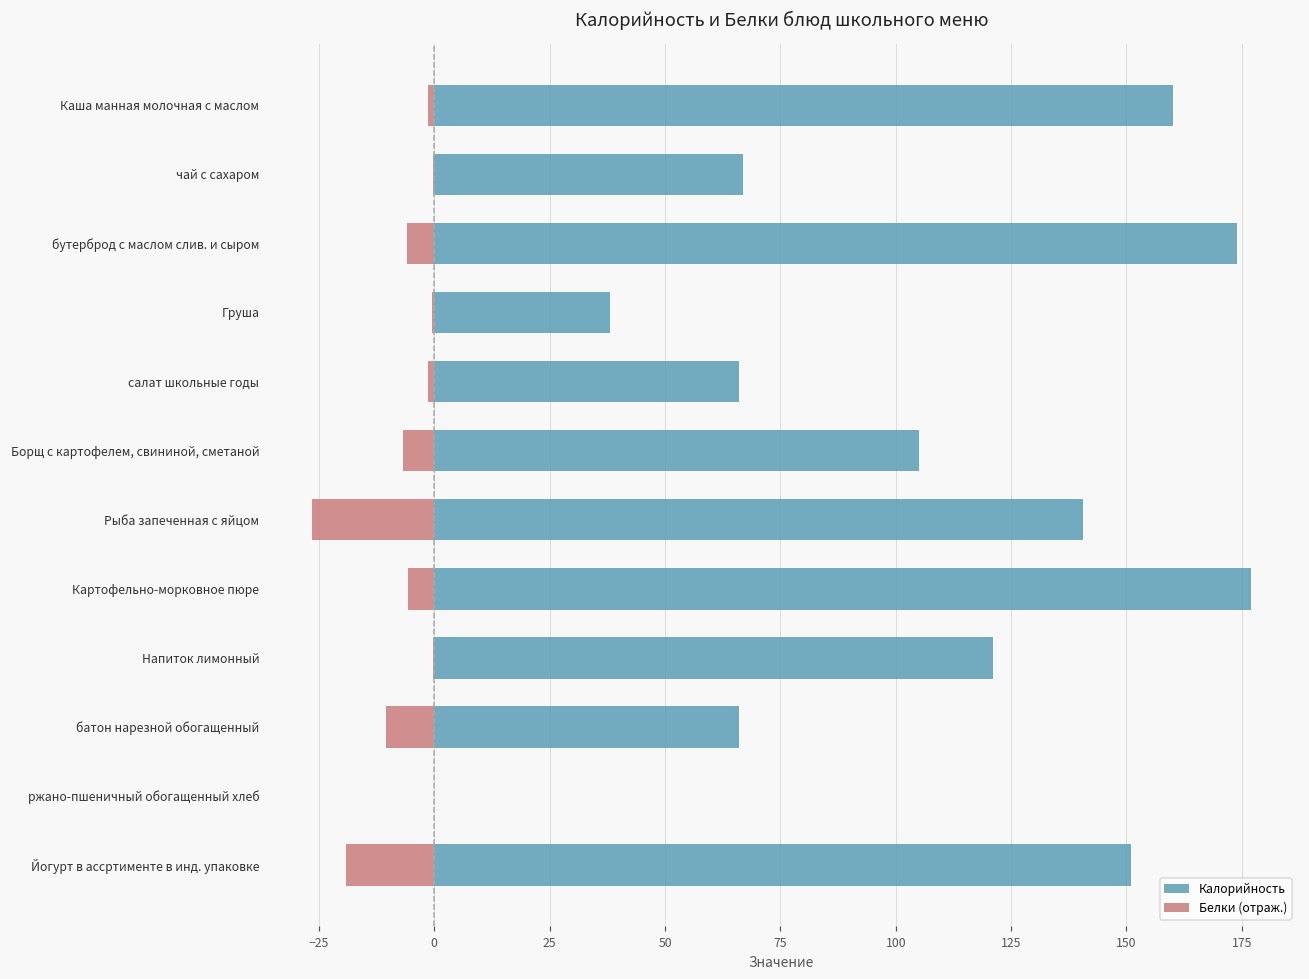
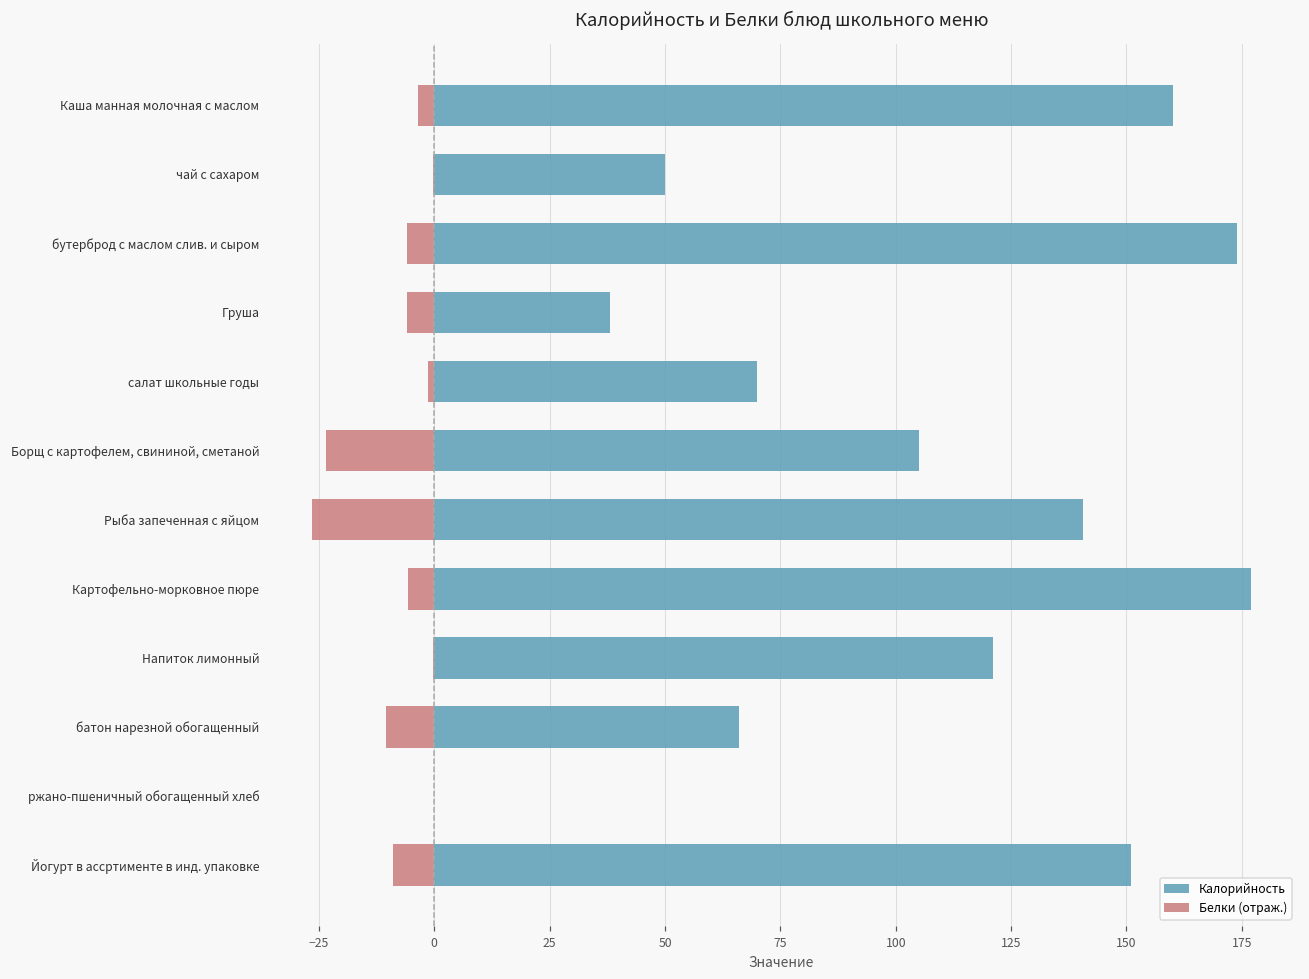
  {
    "Калорийность": {
      "Каша манная молочная с маслом": 160,
-     "чай с сахаром": 67,
+     "чай с сахаром": 50,
      "бутерброд с маслом слив. и сыром": 174,
      "Груша": 38,
-     "салат школьные годы": 66,
+     "салат школьные годы": 70,
      "Борщ с картофелем, свининой, сметаной": 105,
      "Рыба запеченная с яйцом": 141,
      "Картофельно-морковное пюре": 177,
      "Напиток лимонный": 121,
      "батон нарезной обогащенный": 66,
      "ржано-пшеничный обогащенный хлеб": 0,
      "Йогурт в ассртименте в инд. упаковке": 151
    },
    "Белки (отраж.)": {
-     "Каша манная молочная с маслом": -1,
+     "Каша манная молочная с маслом": -4,
      "бутерброд с маслом слив. и сыром": -6,
-     "Груша": 0,
+     "Груша": -6,
      "салат школьные годы": -1,
-     "Борщ с картофелем, свининой, сметаной": -7,
+     "Борщ с картофелем, свининой, сметаной": -23,
      "Рыба запеченная с яйцом": -27,
      "Картофельно-морковное пюре": -6,
      "батон нарезной обогащенный": -10,
      "ржано-пшеничный обогащенный хлеб": 0,
-     "Йогурт в ассртименте в инд. упаковке": -19
+     "Йогурт в ассртименте в инд. упаковке": -9
    }
  }
